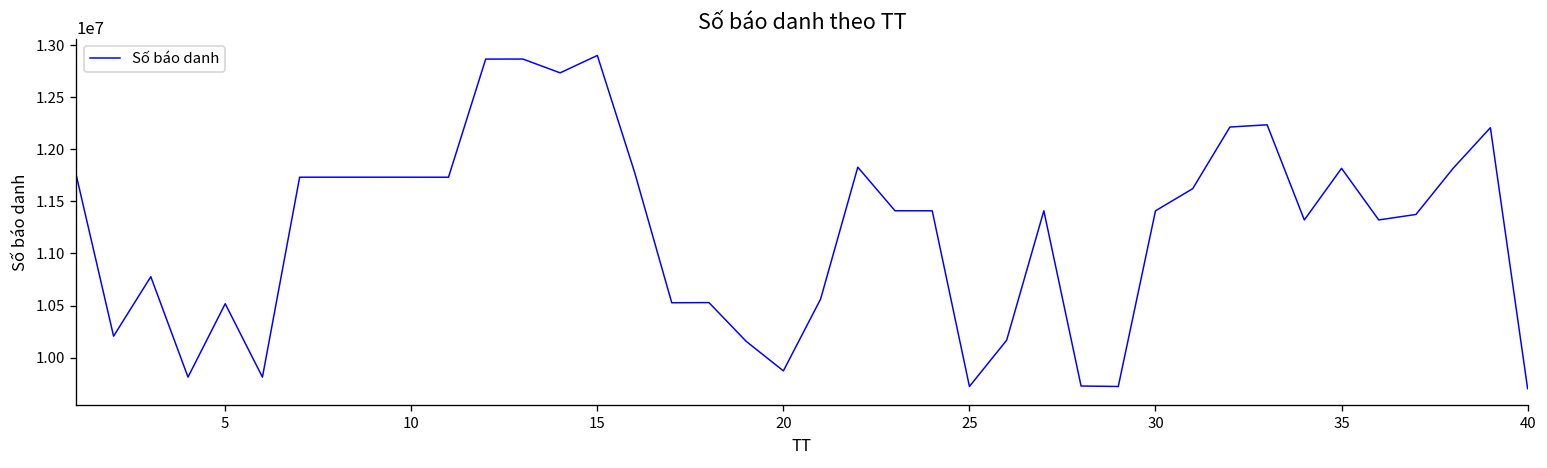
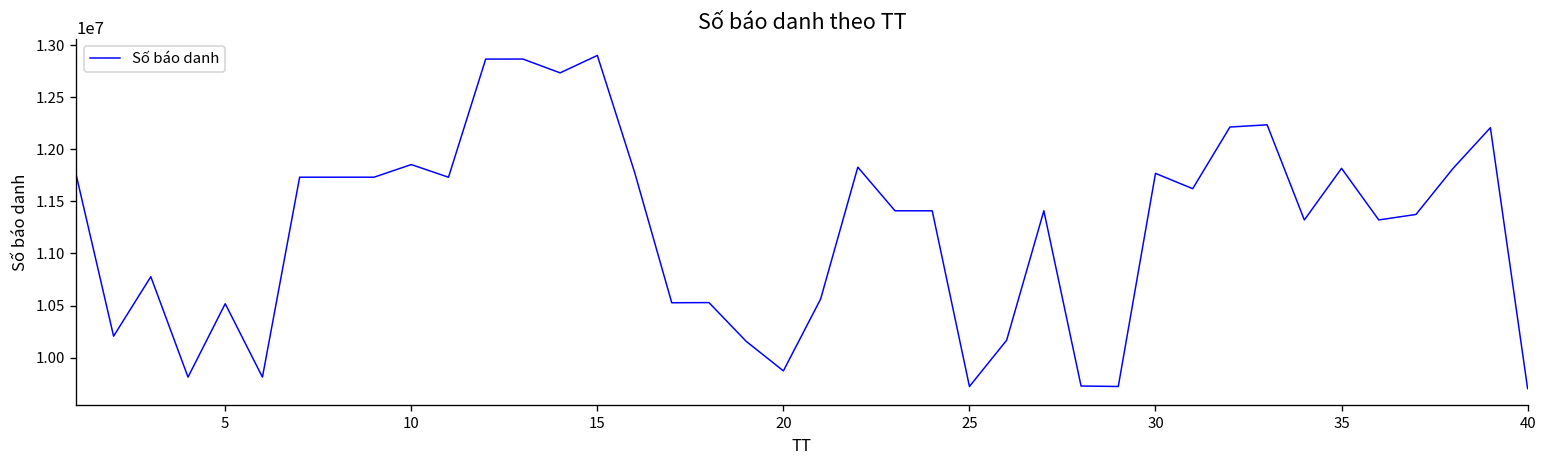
  {
    "5": 10500000,
-   "10": 11700000,
+   "10": 11900000,
    "15": 12900000,
    "20": 9900000,
    "25": 9700000,
-   "30": 11400000,
+   "30": 11800000,
    "35": 11800000,
    "40": 9700000
  }
